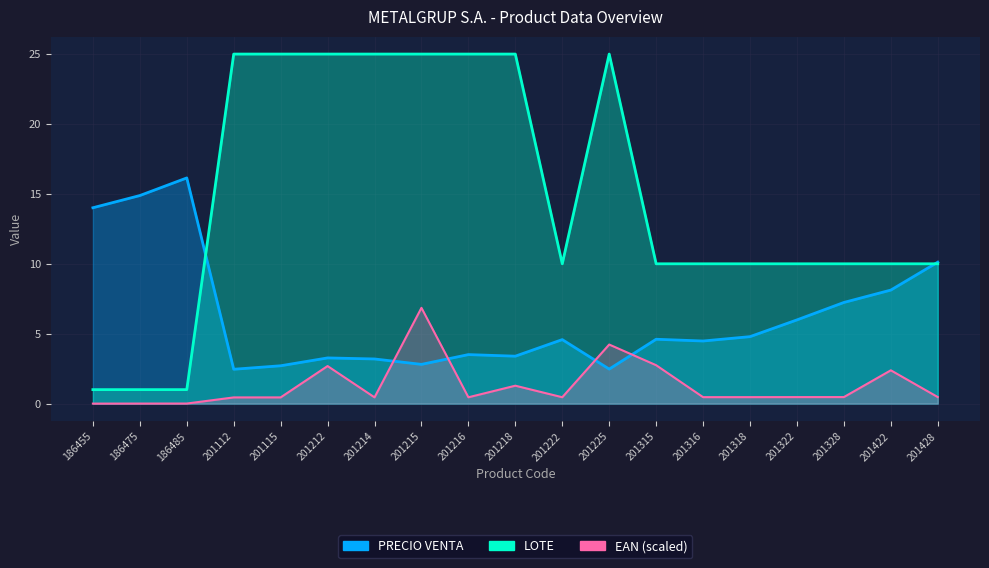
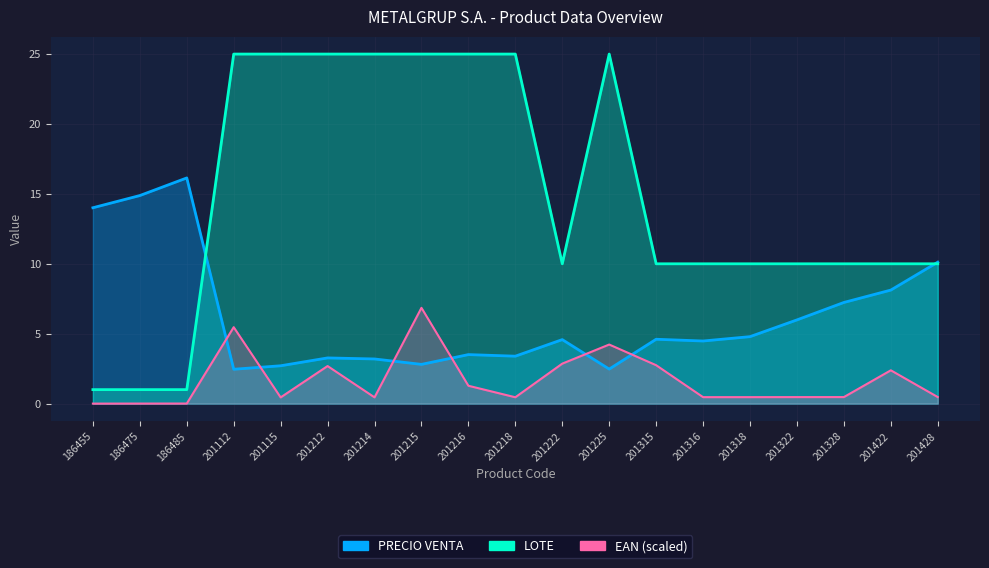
  {
    "EAN (scaled)": {
      "186455": 0.0,
      "186475": 0.0,
      "186485": 0.0,
-     "201112": 0.4,
+     "201112": 5.5,
      "201115": 0.4,
      "201212": 2.7,
      "201214": 0.4,
      "201215": 6.9,
-     "201216": 0.5,
-     "201218": 1.3,
-     "201222": 0.5,
+     "201216": 1.3,
+     "201218": 0.5,
+     "201222": 2.9,
      "201225": 4.2,
      "201315": 2.7,
      "201316": 0.5,
      "201318": 0.5,
      "201322": 0.5,
      "201328": 0.5,
      "201422": 2.4,
      "201428": 0.5
    }
  }
